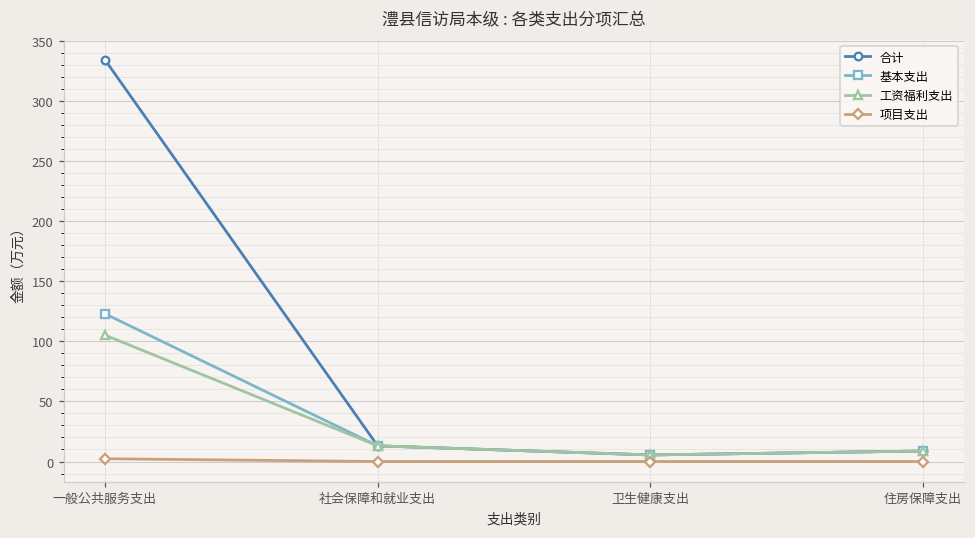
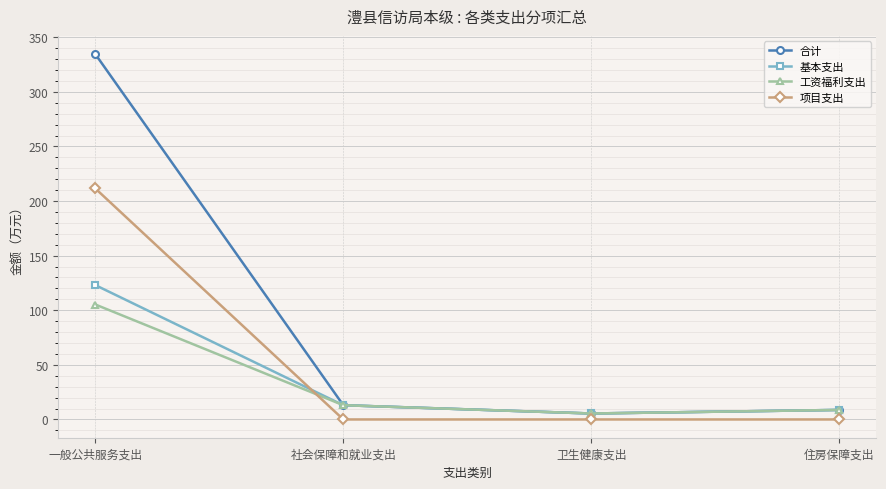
  {
    "合计": {
      "一般公共服务支出": 335
    },
    "项目支出": {
-     "一般公共服务支出": 2,
+     "一般公共服务支出": 212,
      "社会保障和就业支出": 0,
      "卫生健康支出": 0,
      "住房保障支出": 0
    }
  }
